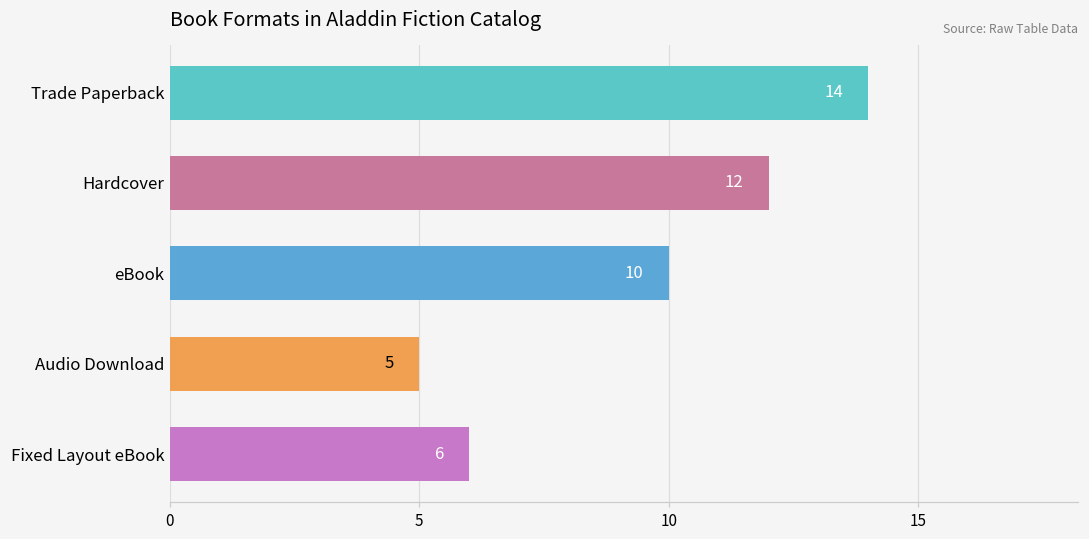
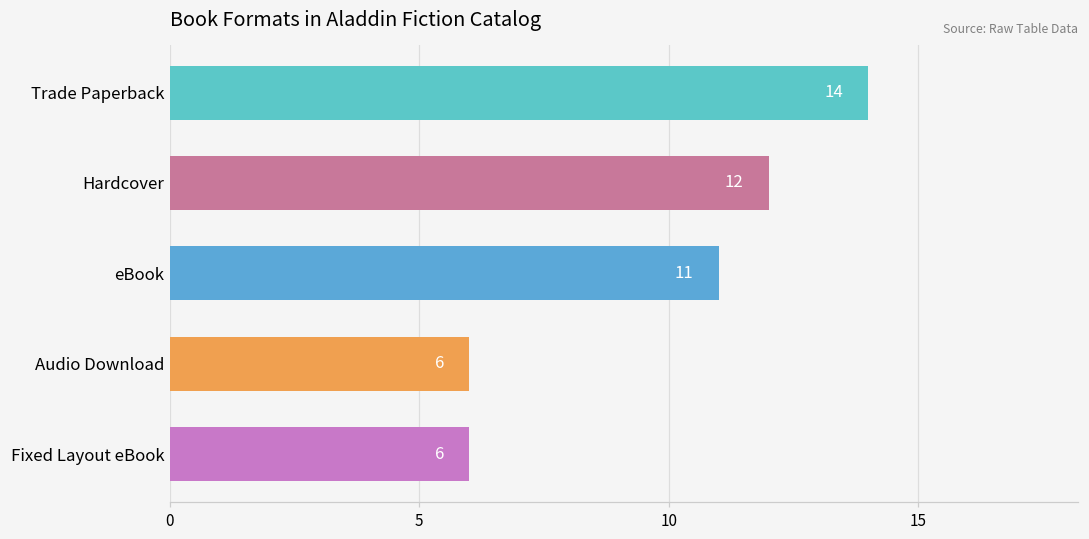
  {
    "Trade Paperback": 14,
    "Hardcover": 12,
-   "eBook": 10,
-   "Audio Download": 5,
+   "eBook": 11,
+   "Audio Download": 6,
    "Fixed Layout eBook": 6
  }
